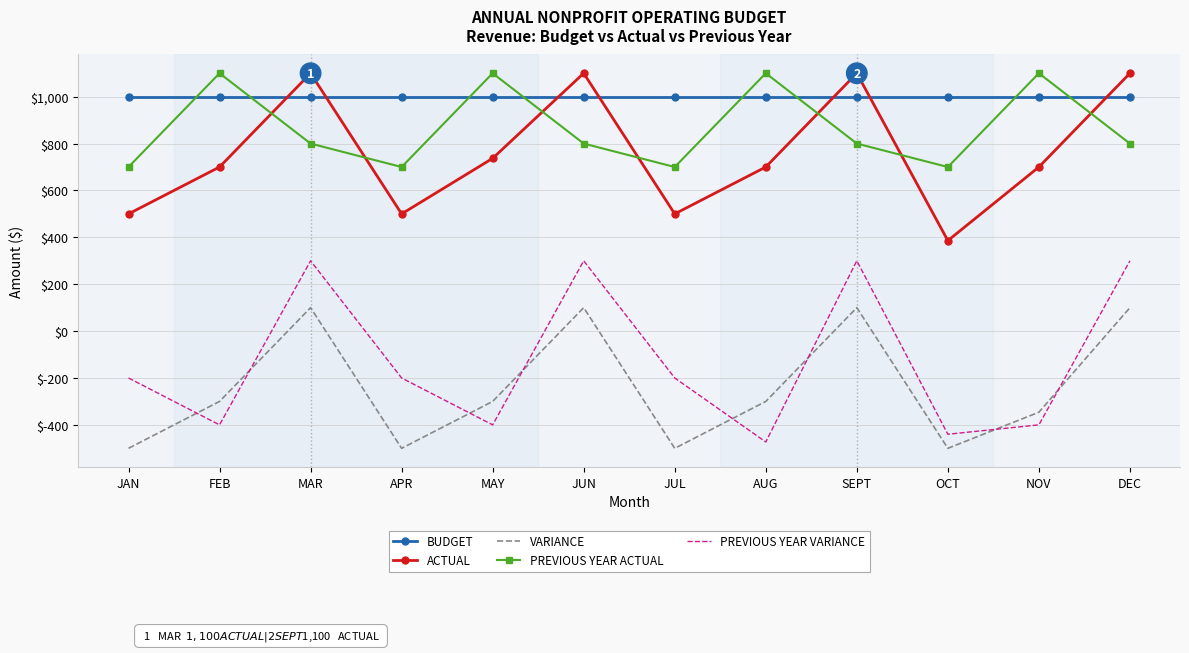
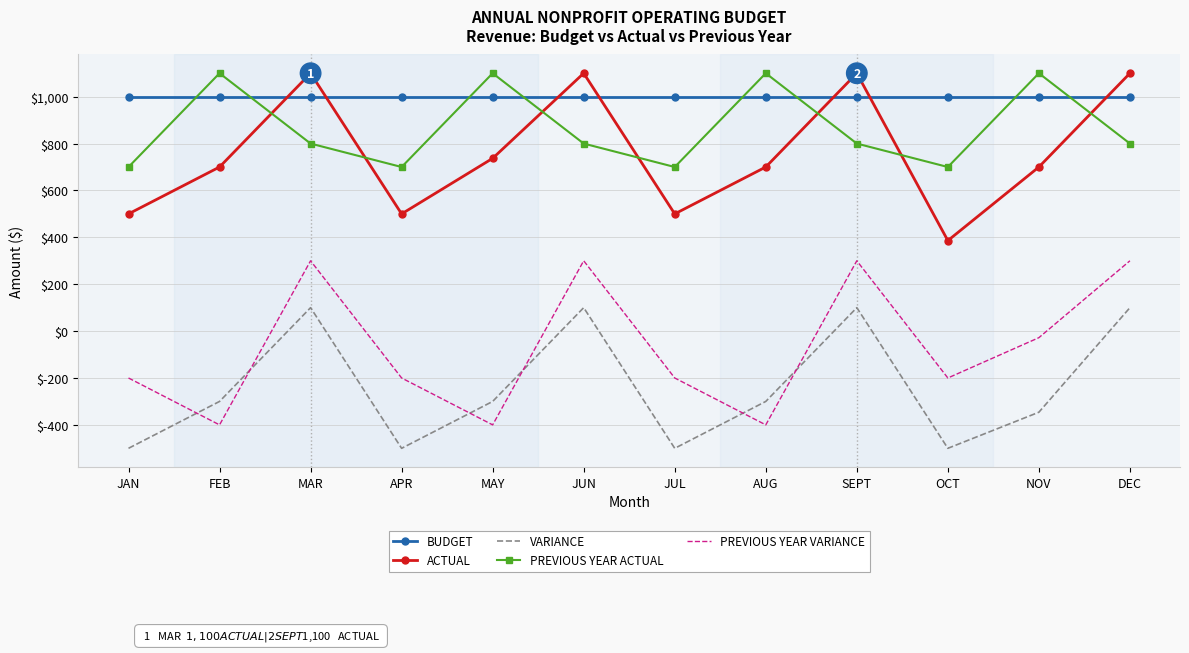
  {
    "BUDGET": {
      "JAN": "$1,000",
      "FEB": "$1,000",
      "MAR": "$1,000",
      "APR": "$1,000",
      "MAY": "$1,000",
      "JUN": "$1,000",
      "JUL": "$1,000",
      "AUG": "$1,000",
      "SEPT": "$1,000",
      "OCT": "$1,000",
      "NOV": "$1,000",
      "DEC": "$1,000"
    },
    "ACTUAL": {
      "JAN": "$500",
      "FEB": "$700",
      "APR": "$500",
      "MAY": "$740",
      "JUN": "$1,100",
      "JUL": "$500",
      "AUG": "$700",
      "OCT": "$390",
      "NOV": "$700",
      "DEC": "$1,100"
    },
    "VARIANCE": {
      "JAN": "$-500",
      "FEB": "$-300",
      "MAR": "$100",
      "APR": "$-500",
      "MAY": "$-300",
      "JUN": "$100",
      "JUL": "$-500",
      "AUG": "$-300",
      "SEPT": "$100",
      "OCT": "$-500",
      "NOV": "$-350",
      "DEC": "$100"
    },
    "PREVIOUS YEAR ACTUAL": {
      "JAN": "$700",
      "FEB": "$1,100",
      "MAR": "$800",
      "APR": "$700",
      "MAY": "$1,100",
      "JUN": "$800",
      "JUL": "$700",
      "AUG": "$1,100",
      "SEPT": "$800",
      "OCT": "$700",
      "NOV": "$1,100",
      "DEC": "$800"
    },
    "PREVIOUS YEAR VARIANCE": {
      "JAN": "$-200",
      "FEB": "$-400",
      "MAR": "$300",
      "APR": "$-200",
      "MAY": "$-400",
      "JUN": "$300",
      "JUL": "$-200",
-     "AUG": "$-470",
+     "AUG": "$-400",
      "SEPT": "$300",
-     "OCT": "$-440",
-     "NOV": "$-400",
+     "OCT": "$-200",
+     "NOV": "$-30",
      "DEC": "$300"
    }
  }
